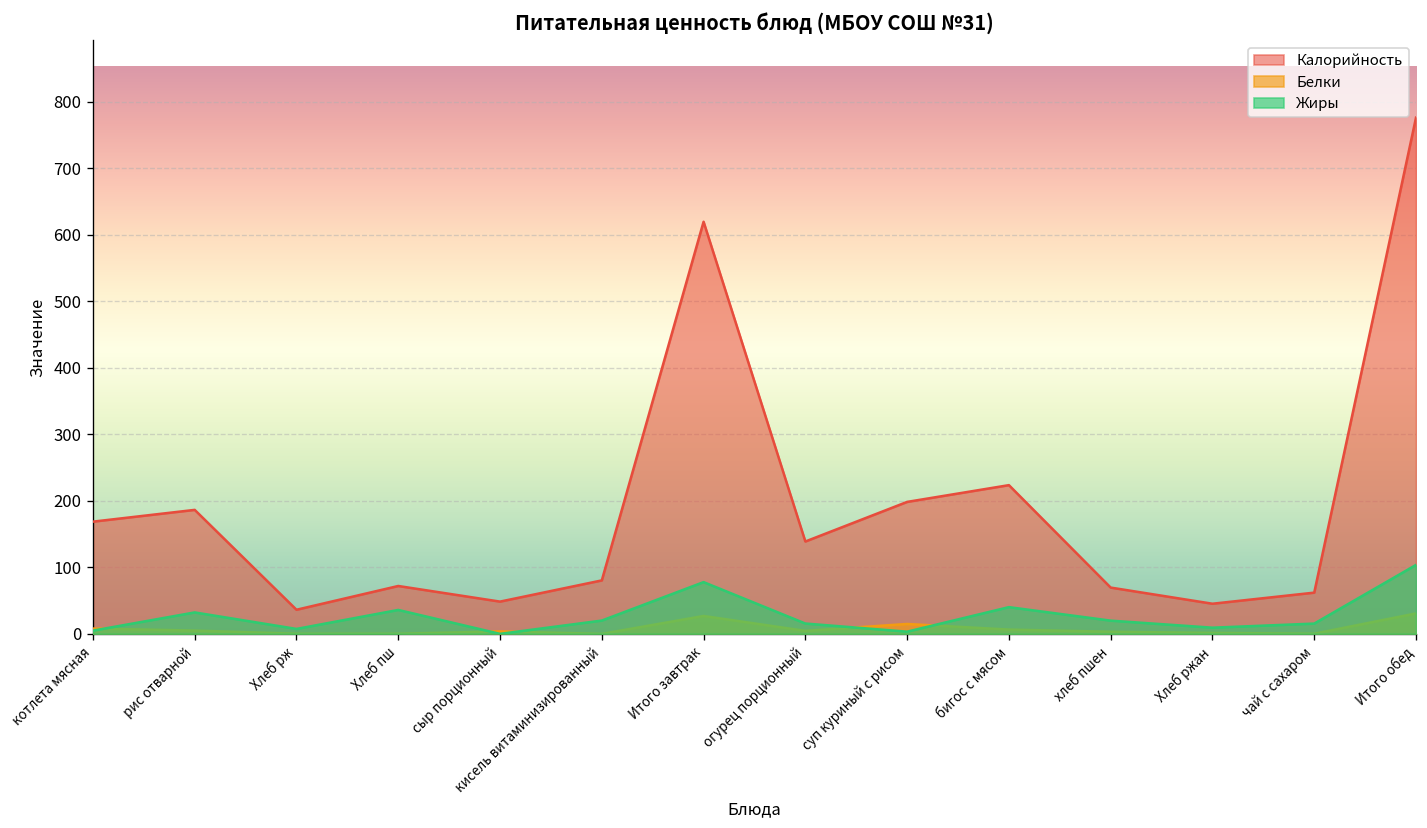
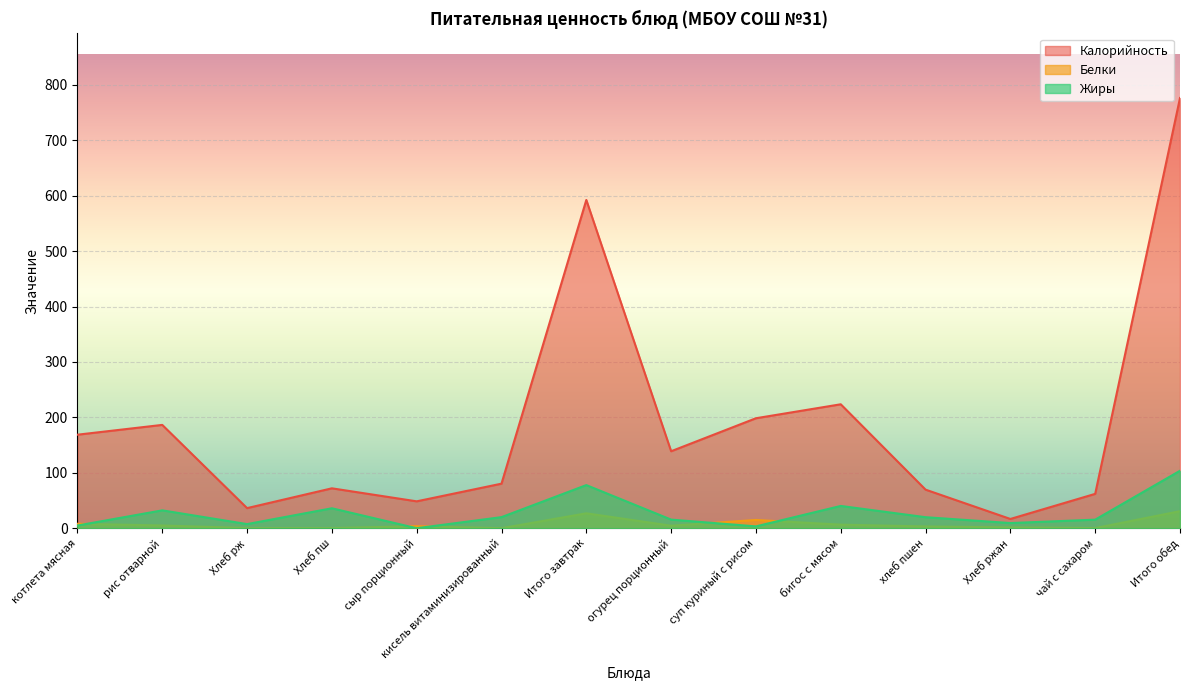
  {
    "Калорийность": {
      "котлета мясная": 170,
      "рис отварной": 190,
      "Хлеб рж": 40,
      "Хлеб пш": 70,
      "сыр порционный": 50,
      "кисель витаминизированный": 80,
-     "Итого завтрак": 620,
+     "Итого завтрак": 590,
      "огурец порционный": 140,
      "суп куриный с рисом": 200,
      "бигос с мясом": 220,
      "хлеб пшен": 70,
-     "Хлеб ржан": 50,
+     "Хлеб ржан": 20,
      "чай с сахаром": 60,
      "Итого обед": 780
    },
    "Белки": {
      "рис отварной": 0,
      "Хлеб рж": 0,
      "Хлеб пш": 0,
      "кисель витаминизированный": 0,
      "Итого завтрак": 30,
      "огурец порционный": 0,
      "суп куриный с рисом": 10,
      "бигос с мясом": 10,
      "хлеб пшен": 0,
      "Хлеб ржан": 0,
      "чай с сахаром": 0,
      "Итого обед": 30
    },
    "Жиры": {
      "рис отварной": 30,
      "Хлеб рж": 10,
      "Хлеб пш": 40,
      "кисель витаминизированный": 20,
      "Итого завтрак": 80,
      "огурец порционный": 20,
      "суп куриный с рисом": 0,
      "бигос с мясом": 40,
      "хлеб пшен": 20,
      "Хлеб ржан": 10,
      "чай с сахаром": 20,
      "Итого обед": 100
    }
  }
